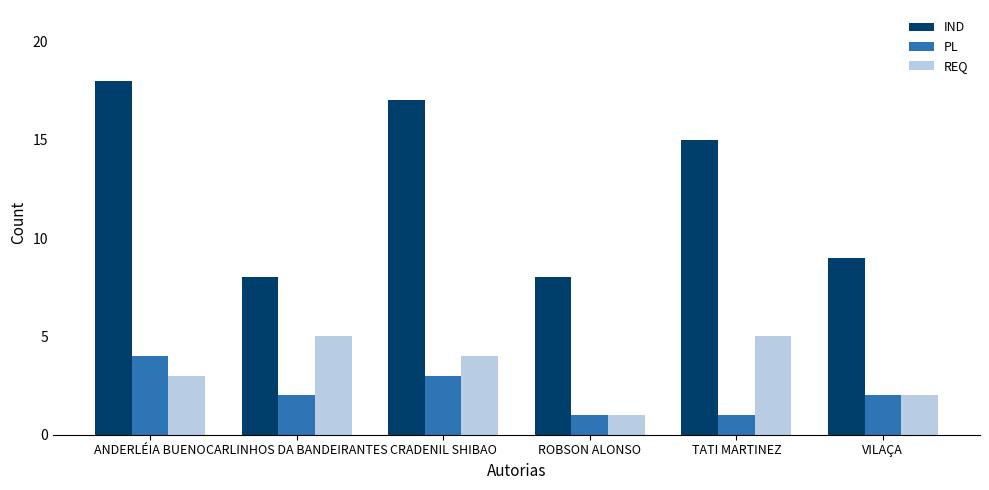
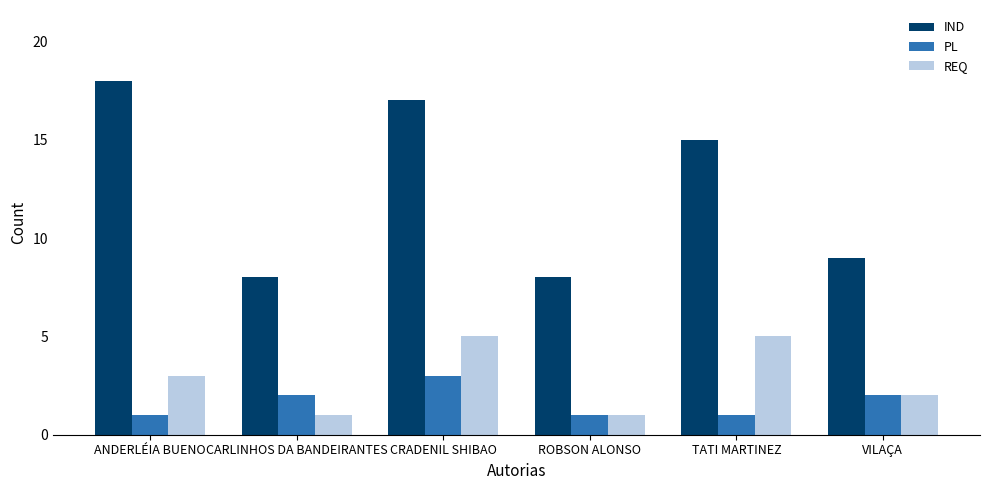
  {
    "IND": {
      "ANDERLÉIA BUENO": 18,
      "CARLINHOS DA BANDEIRANTES": 8,
      "CRADENIL SHIBAO": 17,
      "ROBSON ALONSO": 8,
      "TATI MARTINEZ": 15,
      "VILAÇA": 9
    },
    "PL": {
-     "ANDERLÉIA BUENO": 4,
+     "ANDERLÉIA BUENO": 1,
      "CARLINHOS DA BANDEIRANTES": 2,
      "CRADENIL SHIBAO": 3,
      "ROBSON ALONSO": 1,
      "TATI MARTINEZ": 1,
      "VILAÇA": 2
    },
    "REQ": {
      "ANDERLÉIA BUENO": 3,
-     "CARLINHOS DA BANDEIRANTES": 5,
-     "CRADENIL SHIBAO": 4,
+     "CARLINHOS DA BANDEIRANTES": 1,
+     "CRADENIL SHIBAO": 5,
      "ROBSON ALONSO": 1,
      "TATI MARTINEZ": 5,
      "VILAÇA": 2
    }
  }
